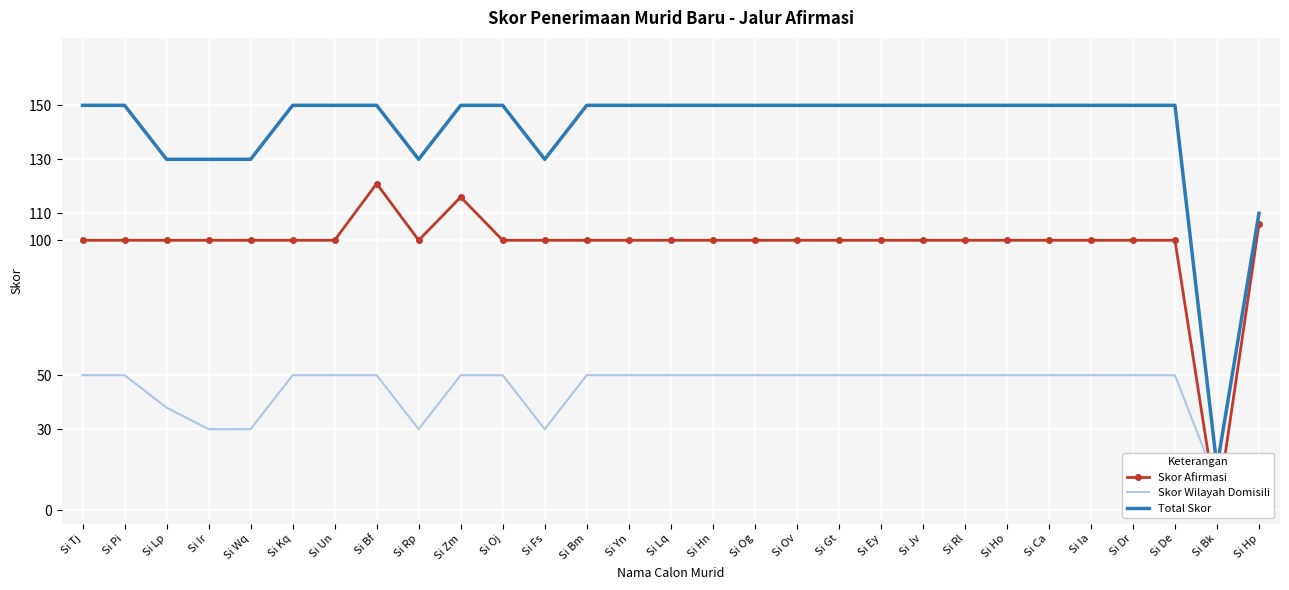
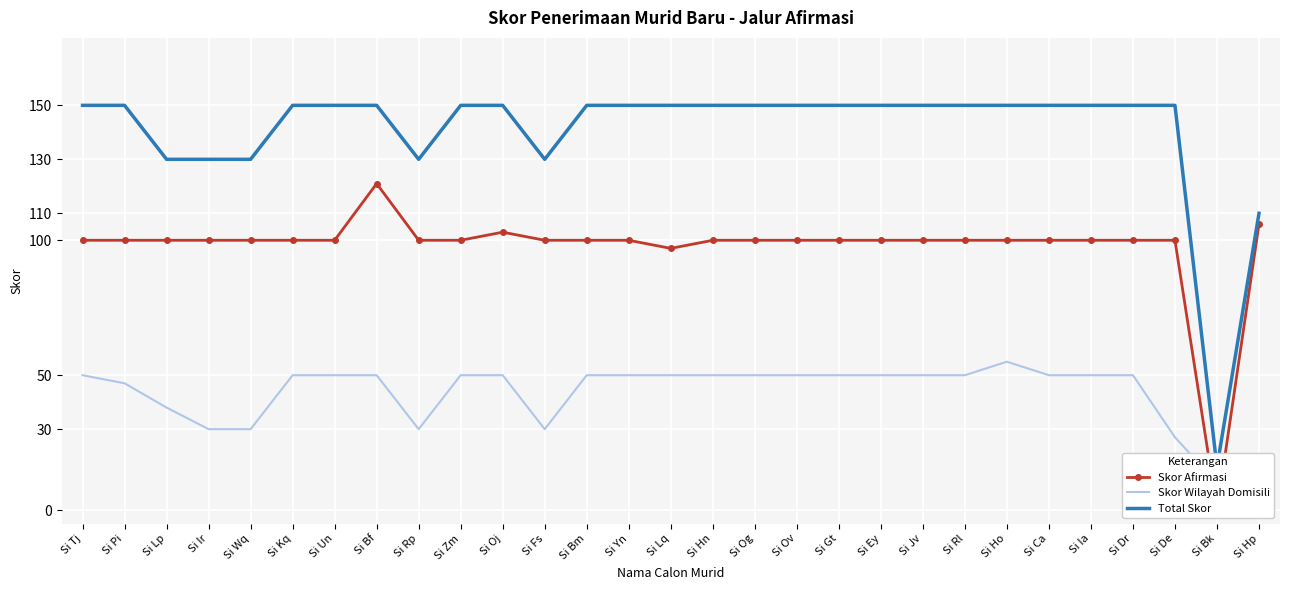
  {
    "Skor Afirmasi": {
      "Si Tj": 100,
      "Si Pi": 100,
      "Si Lp": 100,
      "Si Ir": 100,
      "Si Wq": 100,
      "Si Kq": 100,
      "Si Un": 100,
      "Si Bf": 121,
      "Si Rp": 100,
-     "Si Zm": 116,
-     "Si Oj": 100,
+     "Si Zm": 100,
+     "Si Oj": 103,
      "Si Fs": 100,
      "Si Bm": 100,
      "Si Yn": 100,
-     "Si Lq": 100,
+     "Si Lq": 97,
      "Si Hn": 100,
      "Si Og": 100,
      "Si Ov": 100,
      "Si Gt": 100,
      "Si Ey": 100,
      "Si Jv": 100,
      "Si Rl": 100,
      "Si Ho": 100,
      "Si Ca": 100,
      "Si Ia": 100,
      "Si Dr": 100,
      "Si De": 100,
      "Si Hp": 106
    },
    "Skor Wilayah Domisili": {
      "Si Tj": 50,
-     "Si Pi": 50,
+     "Si Pi": 47,
      "Si Lp": 38,
      "Si Ir": 30,
      "Si Wq": 30,
      "Si Kq": 50,
      "Si Un": 50,
      "Si Bf": 50,
      "Si Rp": 30,
      "Si Zm": 50,
      "Si Oj": 50,
      "Si Fs": 30,
      "Si Bm": 50,
      "Si Yn": 50,
      "Si Lq": 50,
      "Si Hn": 50,
      "Si Og": 50,
      "Si Ov": 50,
      "Si Gt": 50,
      "Si Ey": 50,
      "Si Jv": 50,
      "Si Rl": 50,
-     "Si Ho": 50,
+     "Si Ho": 55,
      "Si Ca": 50,
      "Si Ia": 50,
      "Si Dr": 50,
-     "Si De": 50
+     "Si De": 27
    },
    "Total Skor": {
      "Si Tj": 150,
      "Si Pi": 150,
      "Si Lp": 130,
      "Si Ir": 130,
      "Si Wq": 130,
      "Si Kq": 150,
      "Si Un": 150,
      "Si Bf": 150,
      "Si Rp": 130,
      "Si Zm": 150,
      "Si Oj": 150,
      "Si Fs": 130,
      "Si Bm": 150,
      "Si Yn": 150,
      "Si Lq": 150,
      "Si Hn": 150,
      "Si Og": 150,
      "Si Ov": 150,
      "Si Gt": 150,
      "Si Ey": 150,
      "Si Jv": 150,
      "Si Rl": 150,
      "Si Ho": 150,
      "Si Ca": 150,
      "Si Ia": 150,
      "Si Dr": 150,
      "Si De": 150,
      "Si Hp": 110
    }
  }
